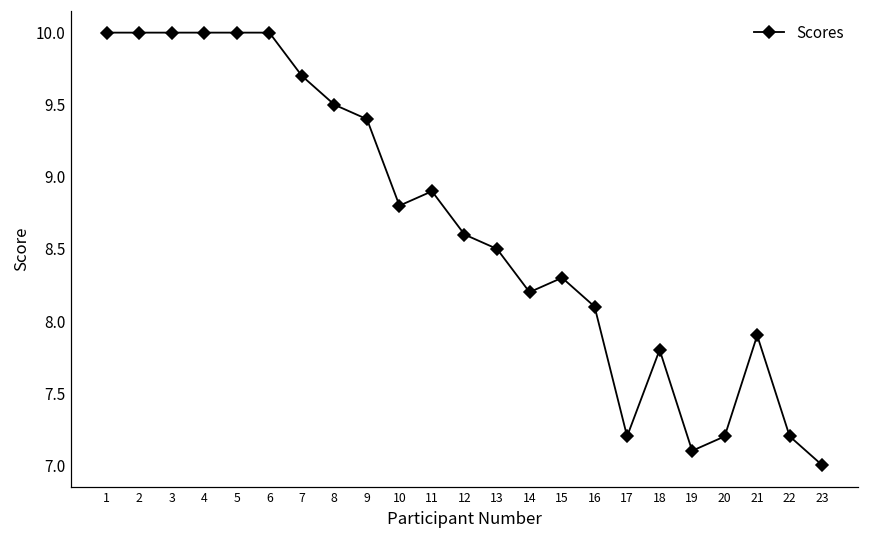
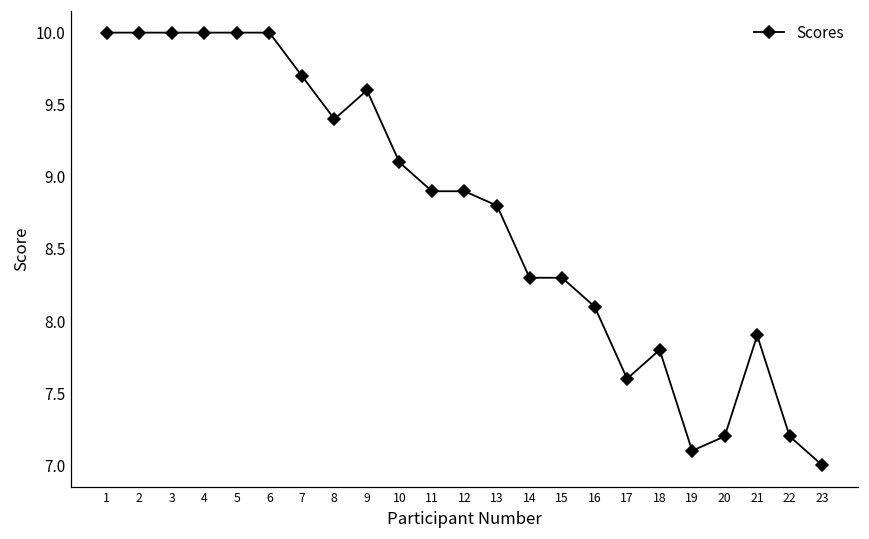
  {
    "1": 10.0,
    "2": 10.0,
    "3": 10.0,
    "4": 10.0,
    "5": 10.0,
    "6": 10.0,
    "7": 9.7,
-   "8": 9.5,
-   "9": 9.4,
-   "10": 8.8,
+   "8": 9.4,
+   "9": 9.6,
+   "10": 9.1,
    "11": 8.9,
-   "12": 8.6,
-   "13": 8.5,
-   "14": 8.2,
+   "12": 8.9,
+   "13": 8.8,
+   "14": 8.3,
    "15": 8.3,
    "16": 8.1,
-   "17": 7.2,
+   "17": 7.6,
    "18": 7.8,
    "19": 7.1,
    "20": 7.2,
    "21": 7.9,
    "22": 7.2,
    "23": 7.0
  }
